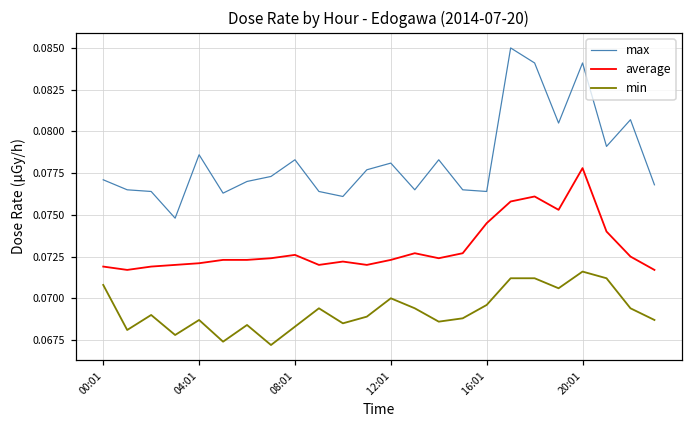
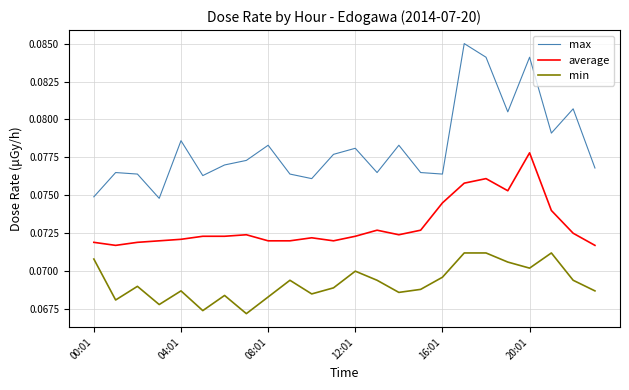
  {
    "max": {
-     "00:01": 0.0771,
+     "00:01": 0.0749,
      "04:01": 0.0786,
      "08:01": 0.0783,
      "12:01": 0.0781,
      "16:01": 0.0764,
      "20:01": 0.0841
    },
    "average": {
      "00:01": 0.0719,
      "04:01": 0.0721,
-     "08:01": 0.0726,
+     "08:01": 0.0720,
      "12:01": 0.0723,
      "16:01": 0.0745,
      "20:01": 0.0778
    },
    "min": {
      "00:01": 0.0708,
      "04:01": 0.0687,
      "08:01": 0.0683,
      "12:01": 0.0700,
      "16:01": 0.0696,
-     "20:01": 0.0716
+     "20:01": 0.0702
    }
  }
